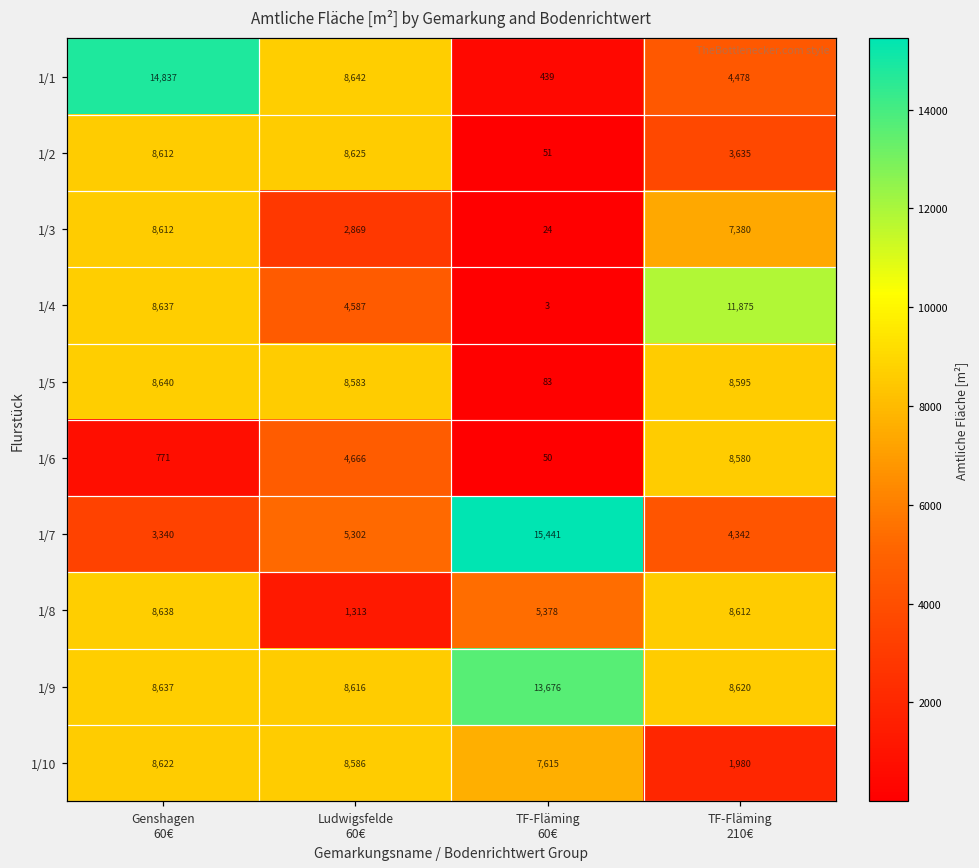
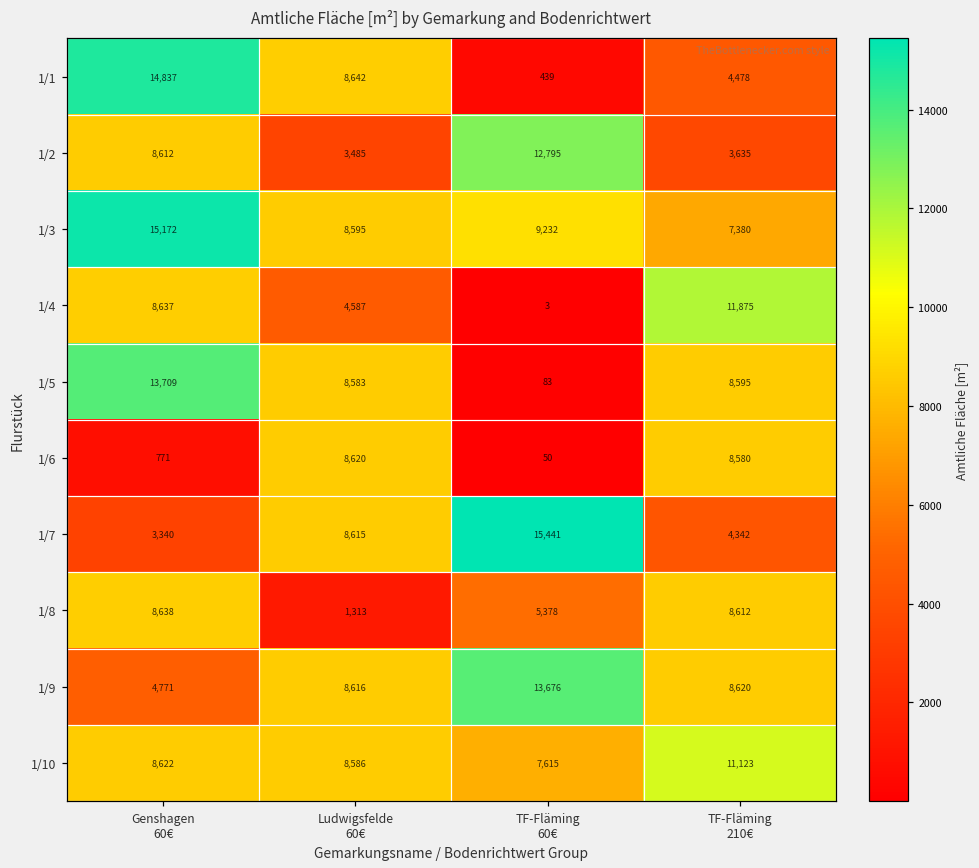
  {
    "1/1": {
      "Genshagen 60€": "14,837",
      "Ludwigsfelde 60€": "8,642",
      "TF-Fläming 60€": "439"
    },
    "1/2": {
      "Genshagen 60€": "8,612",
-     "Ludwigsfelde 60€": "8,625",
-     "TF-Fläming 60€": "51",
+     "Ludwigsfelde 60€": "3,485",
+     "TF-Fläming 60€": "12,795",
      "TF-Fläming 210€": "3,635"
    },
    "1/3": {
-     "Genshagen 60€": "8,612",
-     "Ludwigsfelde 60€": "2,869",
-     "TF-Fläming 60€": "24",
+     "Genshagen 60€": "15,172",
+     "Ludwigsfelde 60€": "8,595",
+     "TF-Fläming 60€": "9,232",
      "TF-Fläming 210€": "7,380"
    },
    "1/4": {
      "Genshagen 60€": "8,637",
      "Ludwigsfelde 60€": "4,587",
      "TF-Fläming 60€": "3",
      "TF-Fläming 210€": "11,875"
    },
    "1/5": {
-     "Genshagen 60€": "8,640",
+     "Genshagen 60€": "13,709",
      "Ludwigsfelde 60€": "8,583",
      "TF-Fläming 60€": "83",
      "TF-Fläming 210€": "8,595"
    },
    "1/6": {
      "Genshagen 60€": "771",
-     "Ludwigsfelde 60€": "4,666",
+     "Ludwigsfelde 60€": "8,620",
      "TF-Fläming 60€": "50",
      "TF-Fläming 210€": "8,580"
    },
    "1/7": {
      "Genshagen 60€": "3,340",
-     "Ludwigsfelde 60€": "5,302",
+     "Ludwigsfelde 60€": "8,615",
      "TF-Fläming 60€": "15,441",
      "TF-Fläming 210€": "4,342"
    },
    "1/8": {
      "Genshagen 60€": "8,638",
      "Ludwigsfelde 60€": "1,313",
      "TF-Fläming 60€": "5,378",
      "TF-Fläming 210€": "8,612"
    },
    "1/9": {
-     "Genshagen 60€": "8,637",
+     "Genshagen 60€": "4,771",
      "Ludwigsfelde 60€": "8,616",
      "TF-Fläming 60€": "13,676",
      "TF-Fläming 210€": "8,620"
    },
    "1/10": {
      "Genshagen 60€": "8,622",
      "Ludwigsfelde 60€": "8,586",
      "TF-Fläming 60€": "7,615",
-     "TF-Fläming 210€": "1,980"
+     "TF-Fläming 210€": "11,123"
    }
  }
